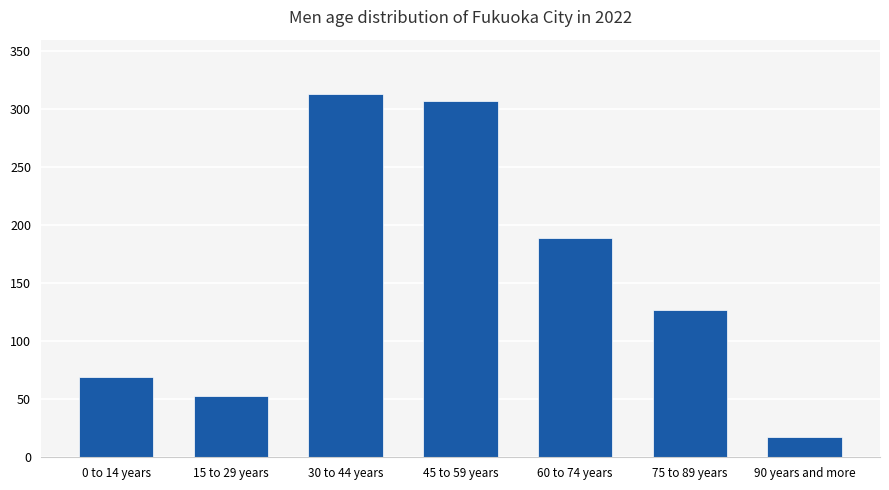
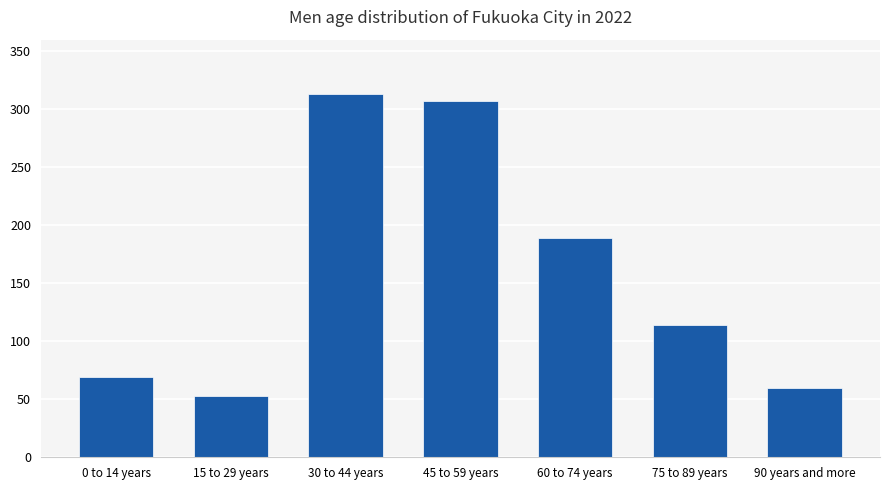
  {
    "0 to 14 years": 69,
    "15 to 29 years": 53,
    "30 to 44 years": 313,
    "45 to 59 years": 308,
    "60 to 74 years": 189,
-   "75 to 89 years": 127,
-   "90 years and more": 18
+   "75 to 89 years": 114,
+   "90 years and more": 60
  }
